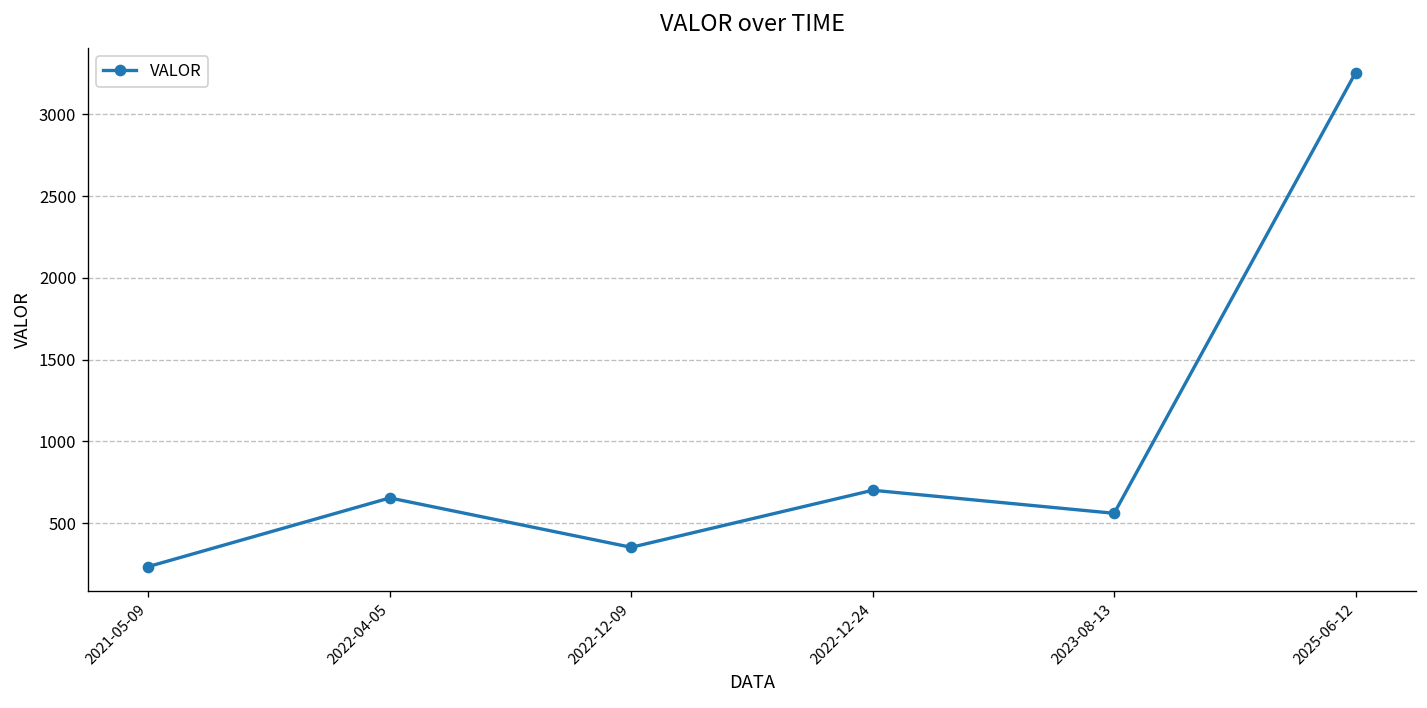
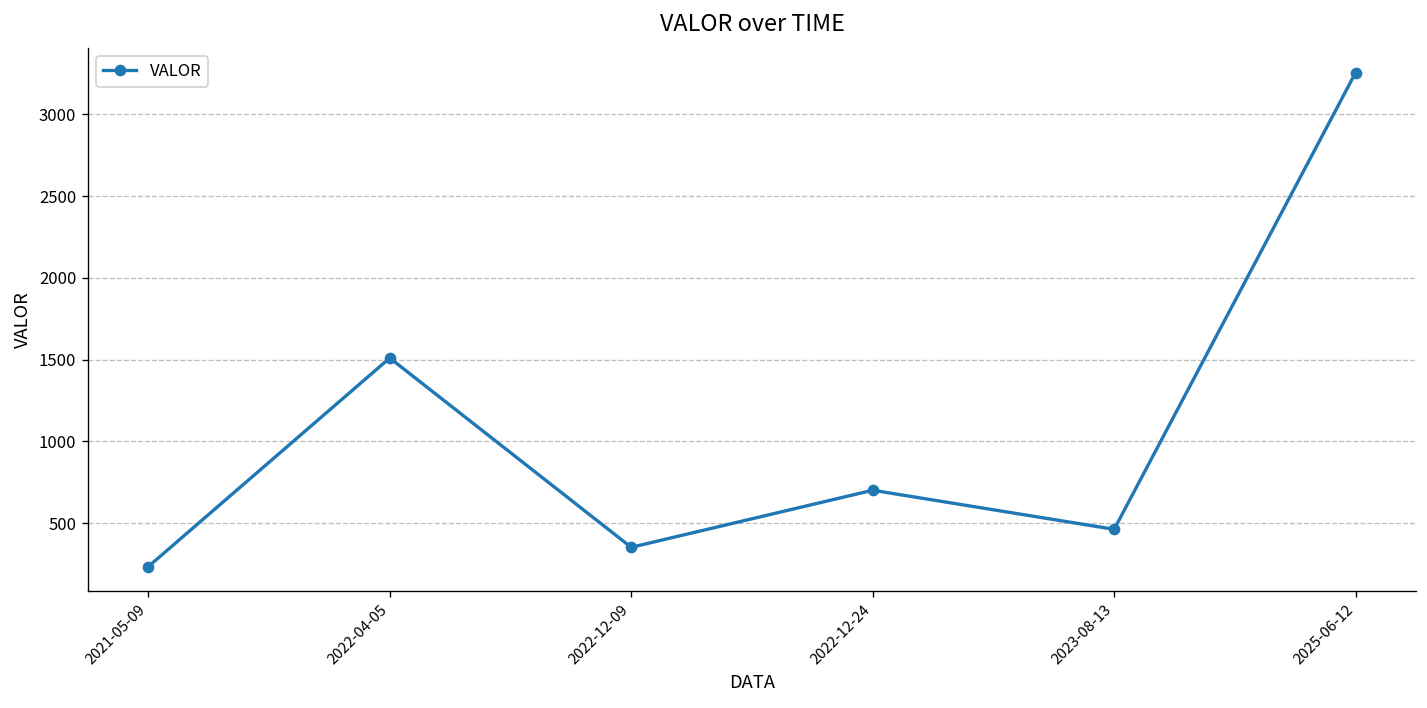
  {
    "2021-05-09": 230,
-   "2022-04-05": 650,
+   "2022-04-05": 1510,
    "2022-12-09": 350,
    "2022-12-24": 700,
-   "2023-08-13": 560,
+   "2023-08-13": 460,
    "2025-06-12": 3260
  }
